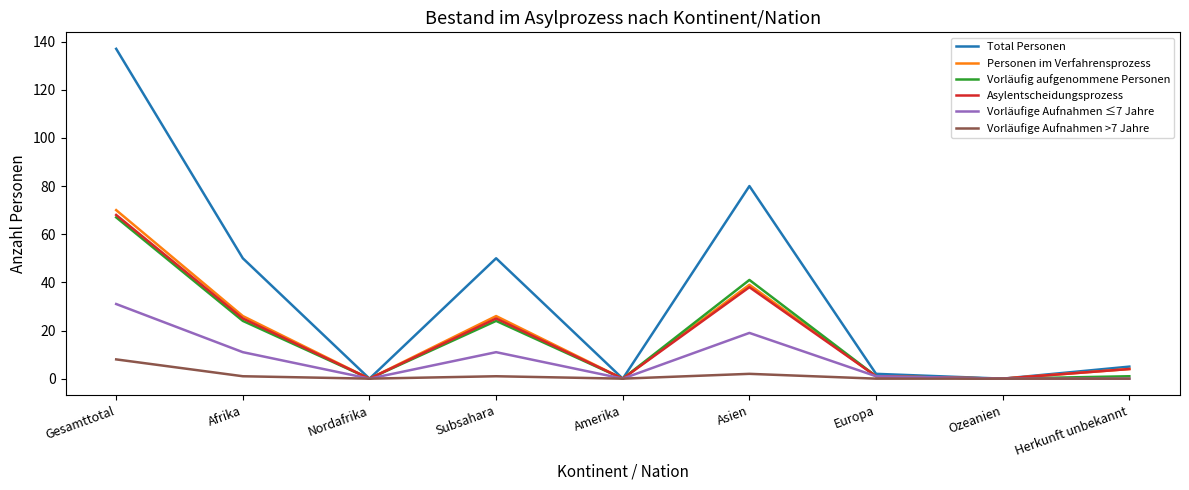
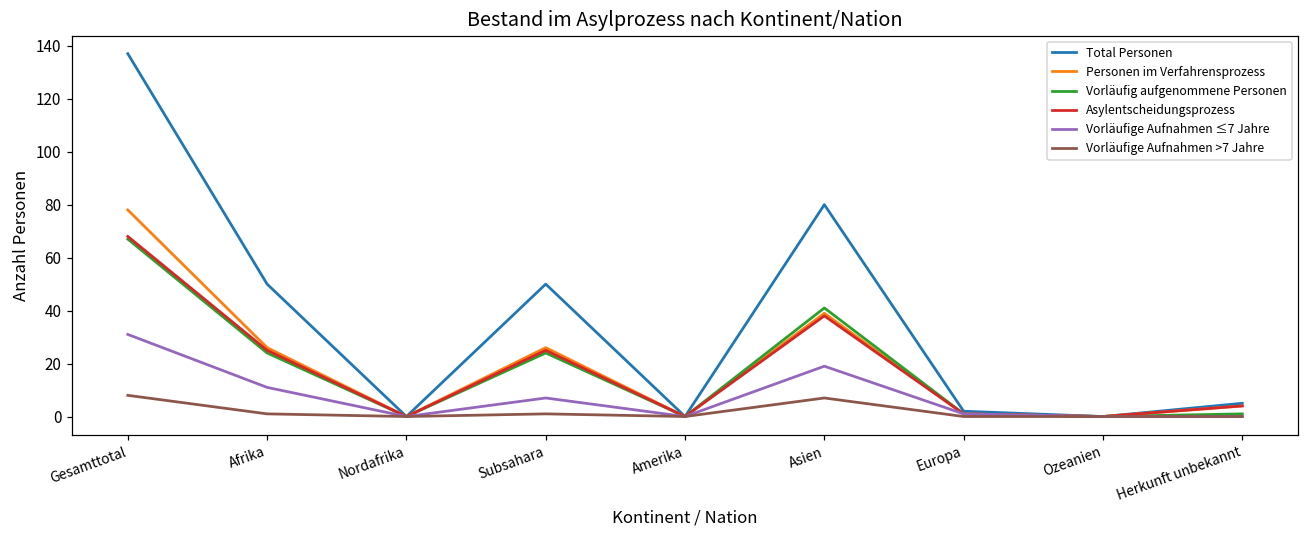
  {
    "Total Personen": {
      "Gesamttotal": 137,
      "Afrika": 50,
      "Subsahara": 50,
      "Asien": 80
    },
    "Personen im Verfahrensprozess": {
-     "Gesamttotal": 70
+     "Gesamttotal": 78
    },
    "Vorläufig aufgenommene Personen": {
      "Asien": 41
    },
    "Vorläufige Aufnahmen ≤7 Jahre": {
      "Gesamttotal": 31,
      "Afrika": 11,
-     "Subsahara": 11,
+     "Subsahara": 7,
      "Asien": 19
    },
    "Vorläufige Aufnahmen >7 Jahre": {
      "Gesamttotal": 8,
      "Afrika": 1,
      "Subsahara": 1,
-     "Asien": 2
+     "Asien": 7
    }
  }
